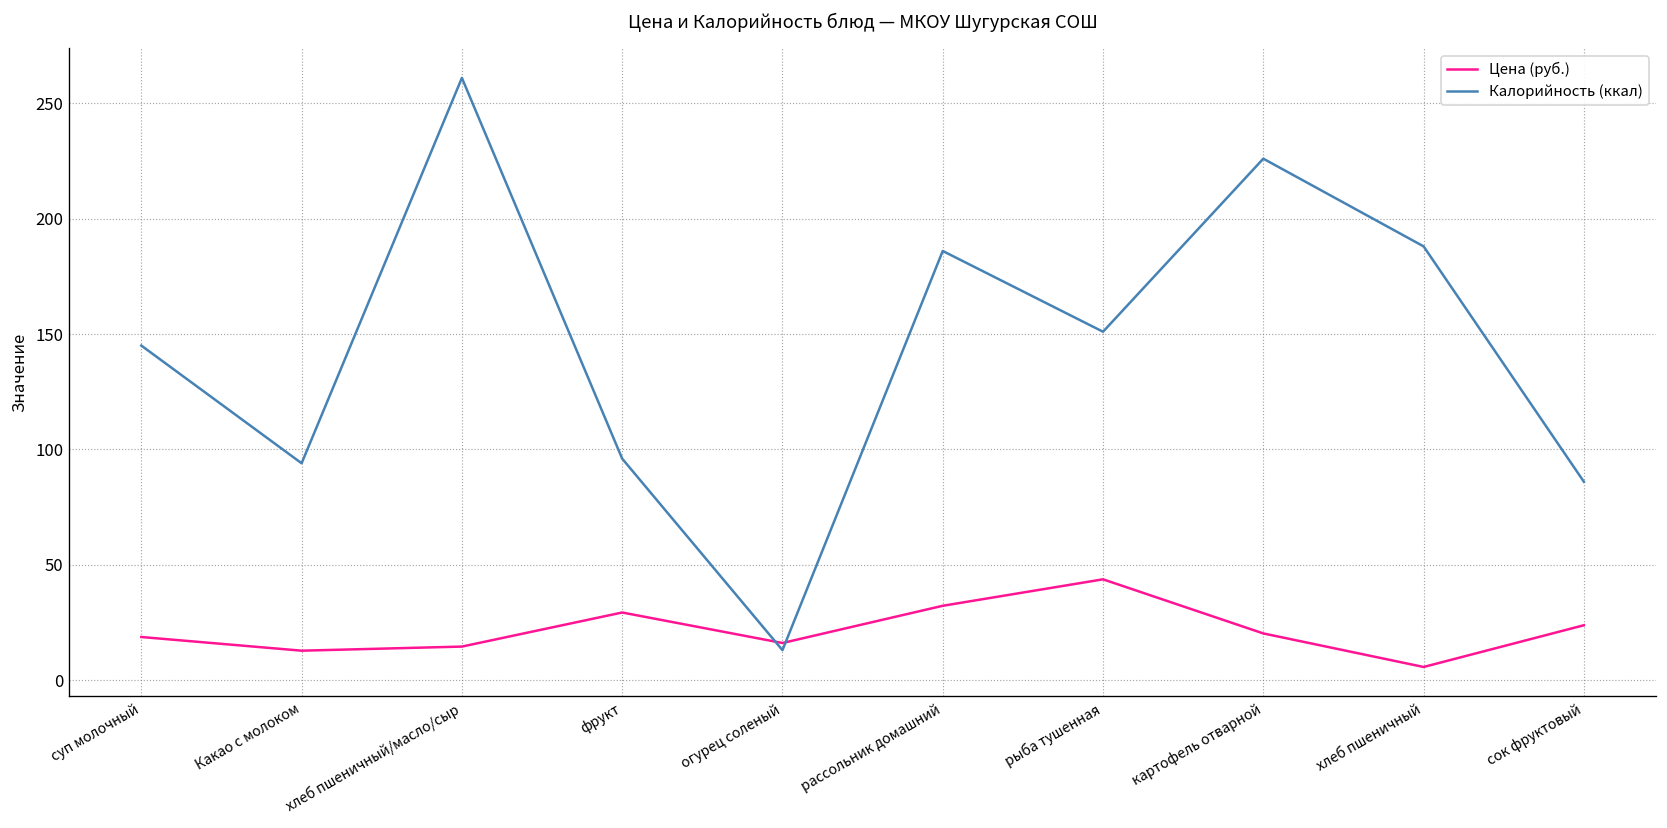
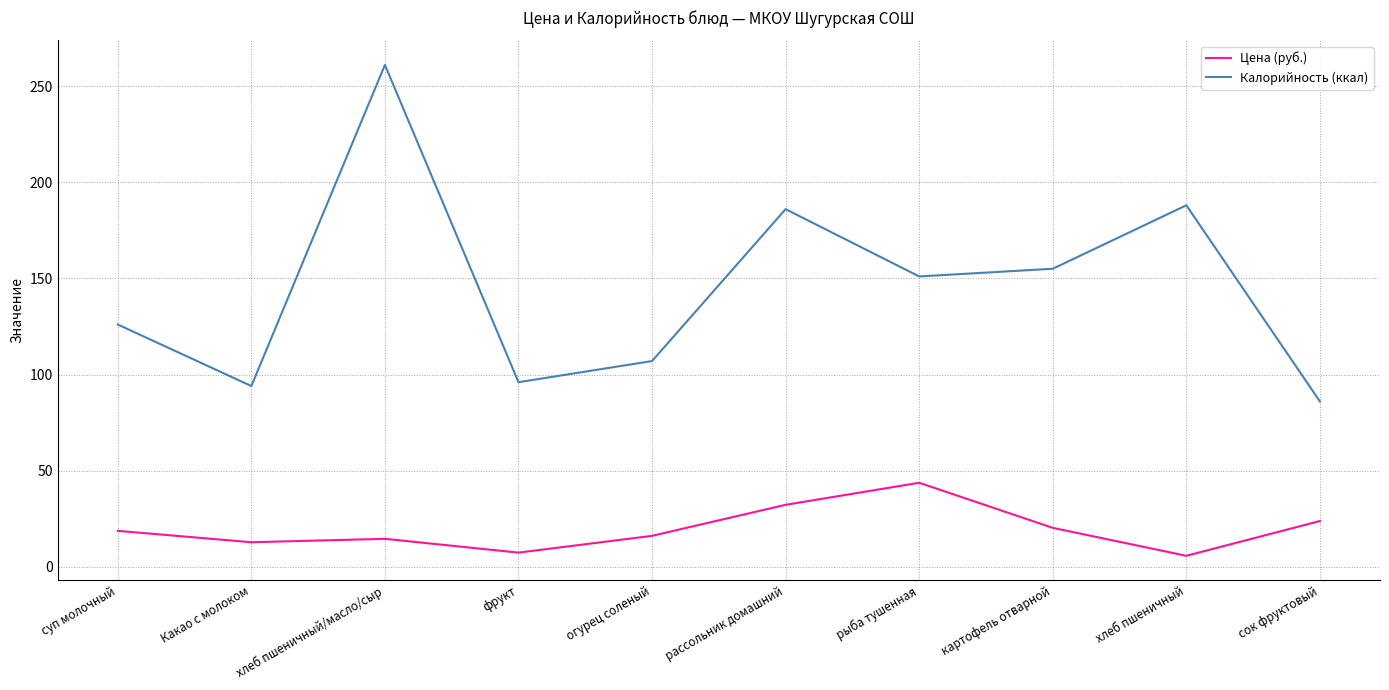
  {
    "Цена (руб.)": {
      "суп молочный": 19,
      "Какао с молоком": 13,
      "хлеб пшеничный/масло/сыр": 15,
-     "фрукт": 29,
+     "фрукт": 7,
      "огурец соленый": 16,
      "рассольник домашний": 32,
      "рыба тушенная": 44,
      "картофель отварной": 20,
      "хлеб пшеничный": 6,
      "сок фруктовый": 24
    },
    "Калорийность (ккал)": {
-     "суп молочный": 145,
+     "суп молочный": 126,
      "Какао с молоком": 94,
      "хлеб пшеничный/масло/сыр": 261,
      "фрукт": 96,
-     "огурец соленый": 13,
+     "огурец соленый": 107,
      "рассольник домашний": 186,
      "рыба тушенная": 151,
-     "картофель отварной": 226,
+     "картофель отварной": 155,
      "хлеб пшеничный": 188,
      "сок фруктовый": 86
    }
  }
